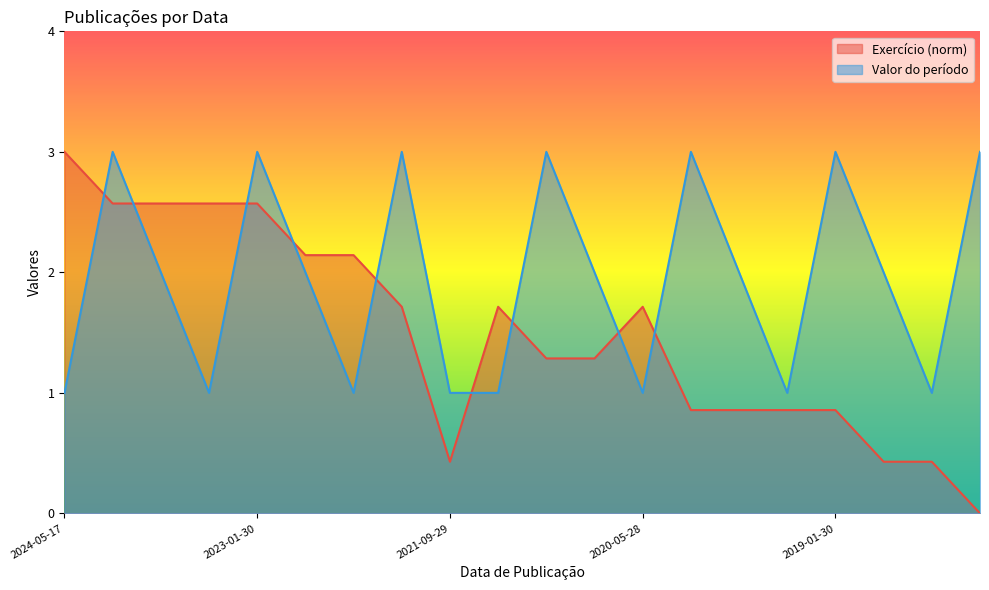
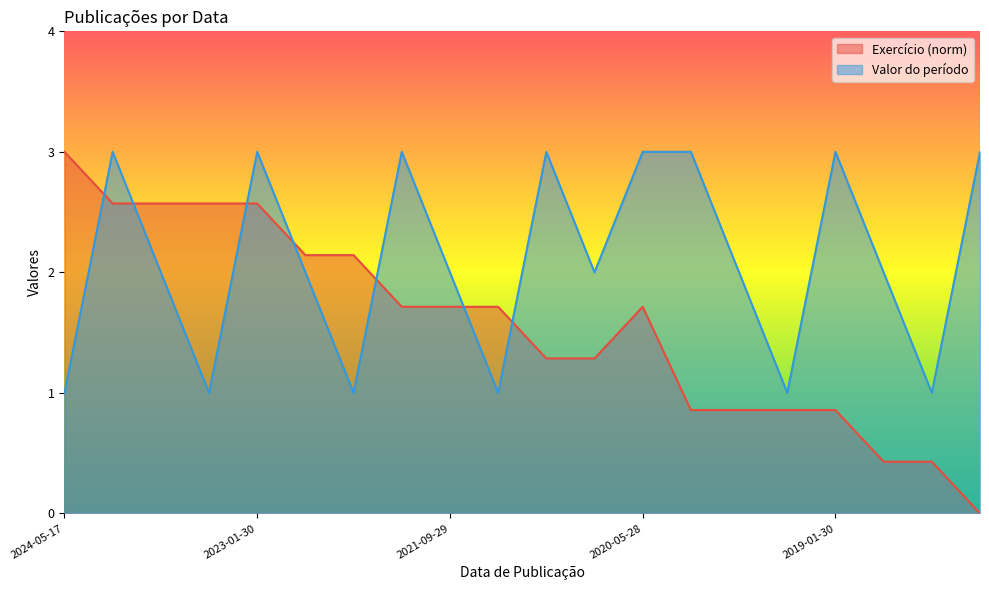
  {
    "Exercício (norm)": {
      "2024-05-17": 3.00,
      "2023-01-30": 2.57,
-     "2021-09-29": 0.43,
+     "2021-09-29": 1.71,
      "2020-05-28": 1.71,
      "2019-01-30": 0.86
    },
    "Valor do período": {
      "2024-05-17": 1,
      "2023-01-30": 3,
-     "2021-09-29": 1,
-     "2020-05-28": 1,
+     "2021-09-29": 2,
+     "2020-05-28": 3,
      "2019-01-30": 3
    }
  }
